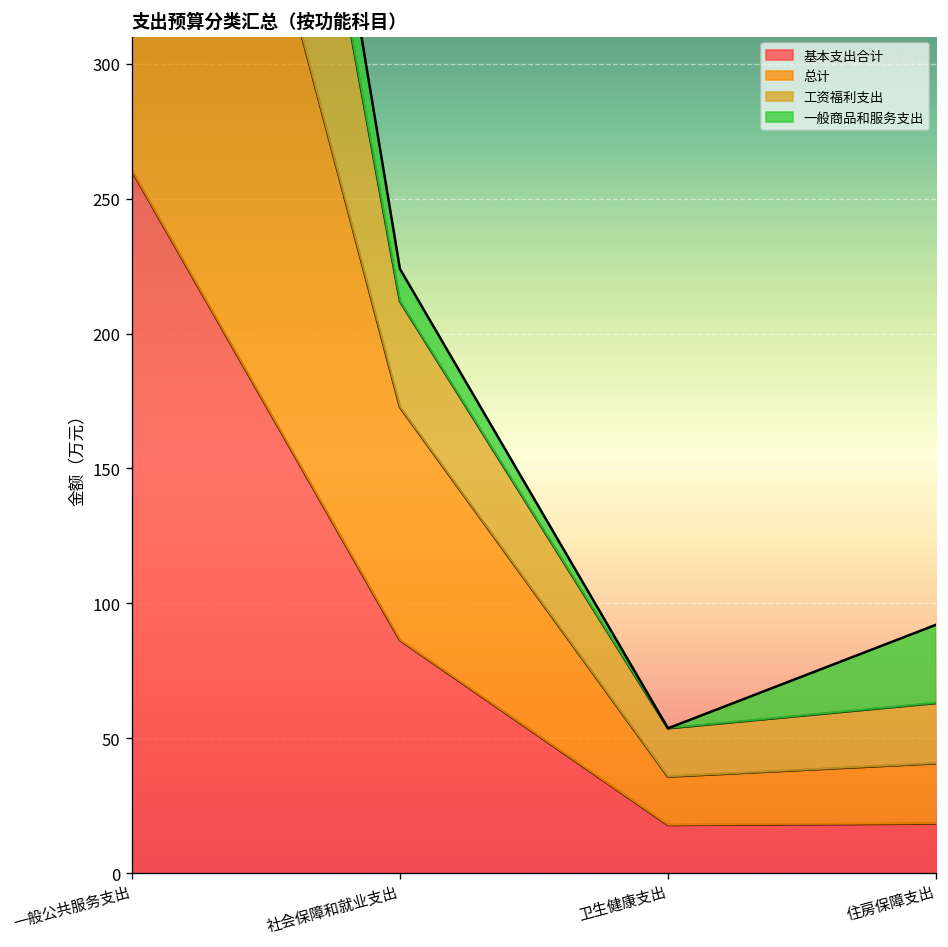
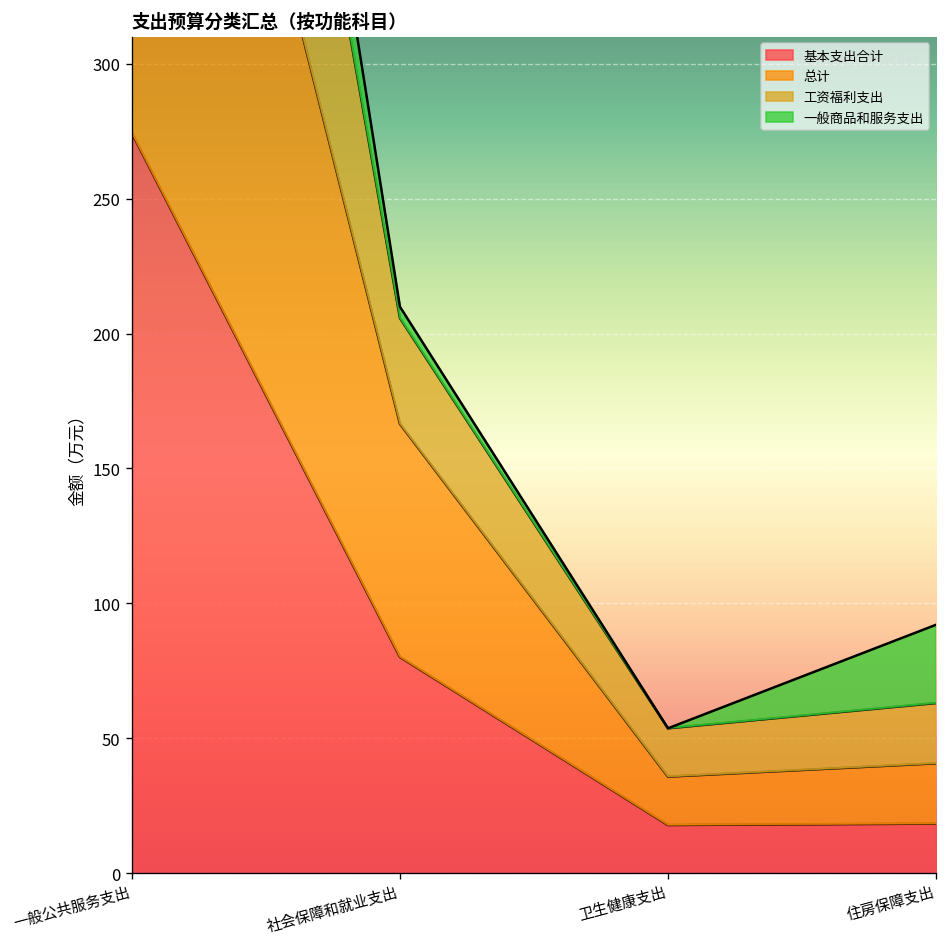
  {
    "基本支出合计": {
-     "一般公共服务支出": 260,
-     "社会保障和就业支出": 86,
+     "一般公共服务支出": 274,
+     "社会保障和就业支出": 80,
      "卫生健康支出": 18,
      "住房保障支出": 18
    },
    "一般商品和服务支出": {
-     "社会保障和就业支出": 12,
+     "社会保障和就业支出": 4,
      "住房保障支出": 29
    }
  }
